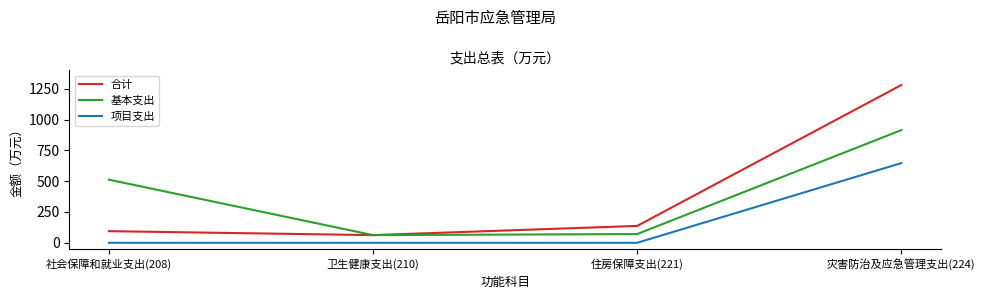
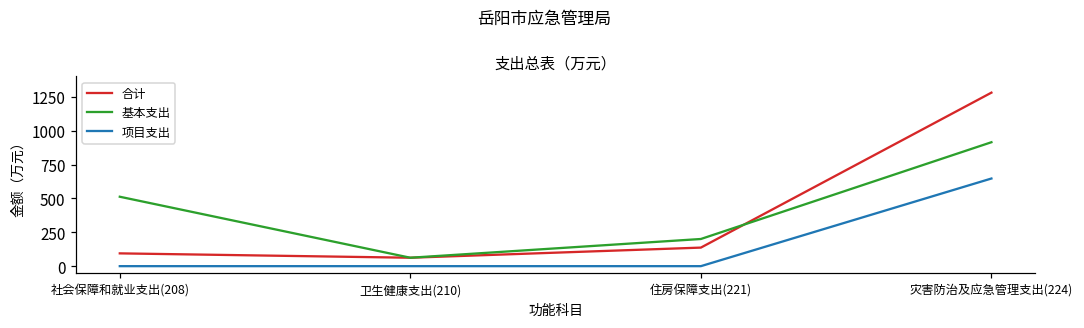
  {
    "合计": {
      "社会保障和就业支出(208)": 90,
      "住房保障支出(221)": 140,
      "灾害防治及应急管理支出(224)": 1280
    },
    "基本支出": {
      "社会保障和就业支出(208)": 510,
-     "住房保障支出(221)": 70,
+     "住房保障支出(221)": 200,
      "灾害防治及应急管理支出(224)": 910
    },
    "项目支出": {
      "社会保障和就业支出(208)": 0,
      "卫生健康支出(210)": 0,
      "住房保障支出(221)": 0,
      "灾害防治及应急管理支出(224)": 650
    }
  }
